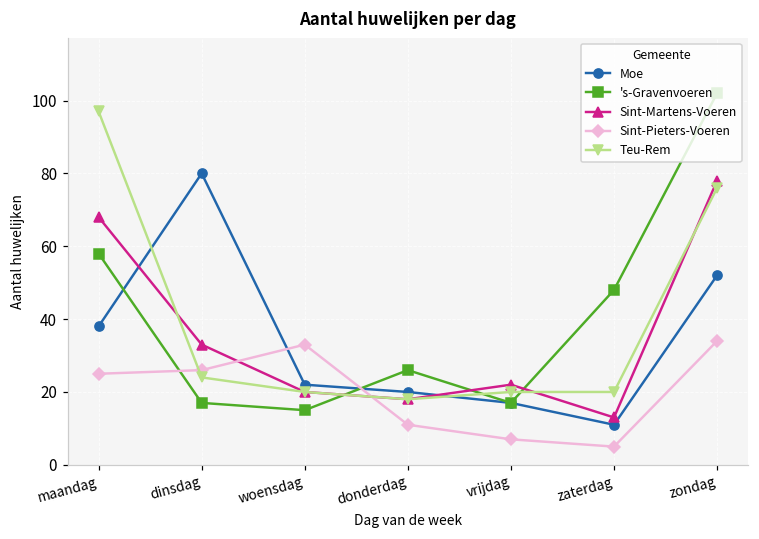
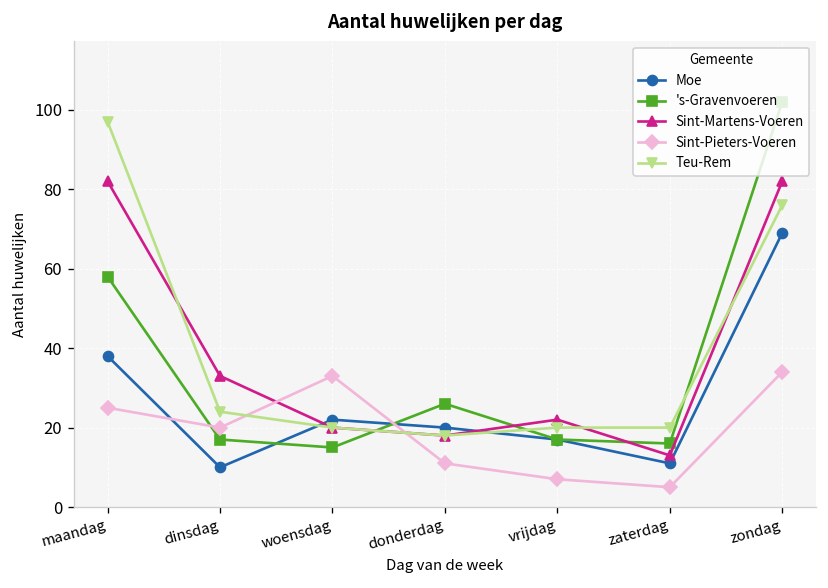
  {
    "Moe": {
      "maandag": 38,
-     "dinsdag": 80,
+     "dinsdag": 10,
      "woensdag": 22,
      "donderdag": 20,
      "zaterdag": 11,
-     "zondag": 52
+     "zondag": 69
    },
    "'s-Gravenvoeren": {
      "maandag": 58,
      "dinsdag": 17,
      "woensdag": 15,
      "donderdag": 26,
-     "zaterdag": 48
+     "zaterdag": 16
    },
    "Sint-Martens-Voeren": {
-     "maandag": 68,
+     "maandag": 82,
      "dinsdag": 33,
      "vrijdag": 22,
      "zaterdag": 13,
-     "zondag": 78
+     "zondag": 82
    },
    "Sint-Pieters-Voeren": {
      "maandag": 25,
-     "dinsdag": 26,
+     "dinsdag": 20,
      "woensdag": 33,
      "donderdag": 11,
      "vrijdag": 7,
      "zaterdag": 5,
      "zondag": 34
    },
    "Teu-Rem": {
      "maandag": 97,
      "dinsdag": 24,
      "vrijdag": 20,
      "zaterdag": 20,
      "zondag": 76
    }
  }
